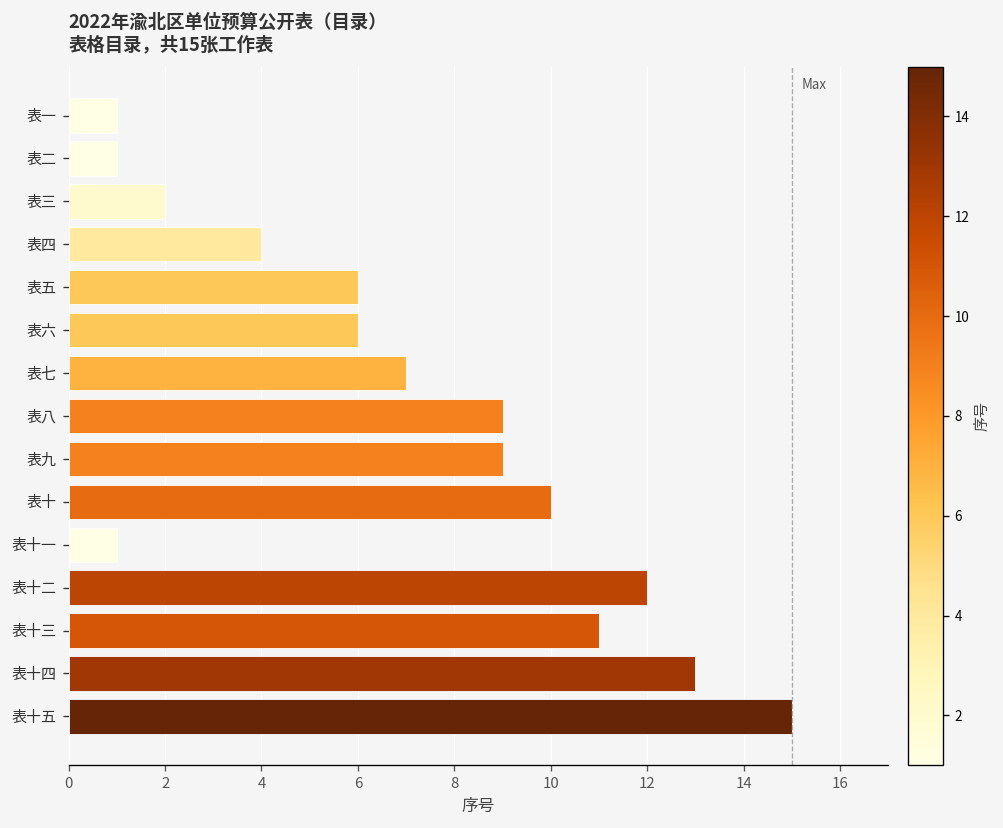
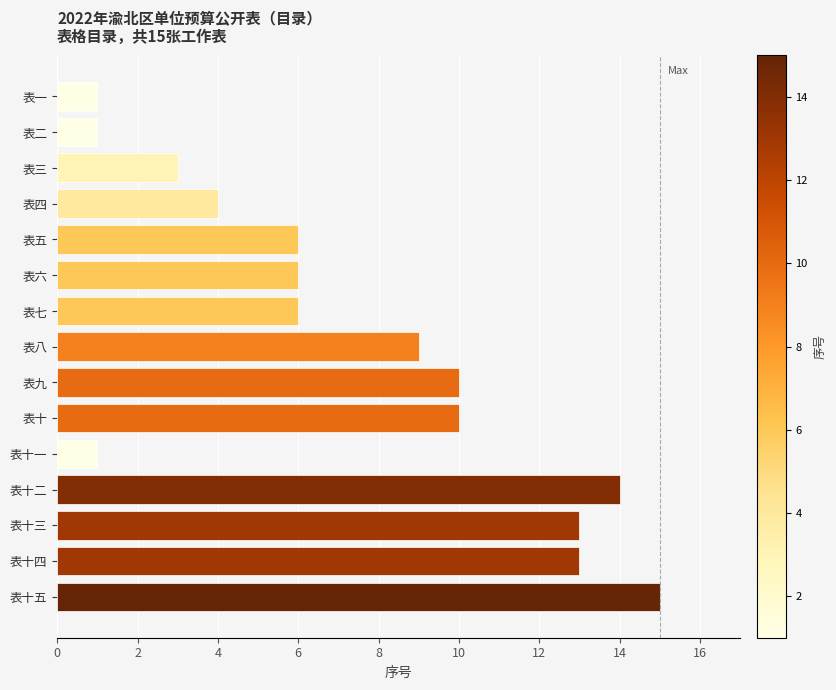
  {
    "表一": 1,
    "表二": 1,
-   "表三": 2,
+   "表三": 3,
    "表四": 4,
    "表五": 6,
    "表六": 6,
-   "表七": 7,
+   "表七": 6,
    "表八": 9,
-   "表九": 9,
+   "表九": 10,
    "表十": 10,
    "表十一": 1,
-   "表十二": 12,
-   "表十三": 11,
+   "表十二": 14,
+   "表十三": 13,
    "表十四": 13,
    "表十五": 15
  }
